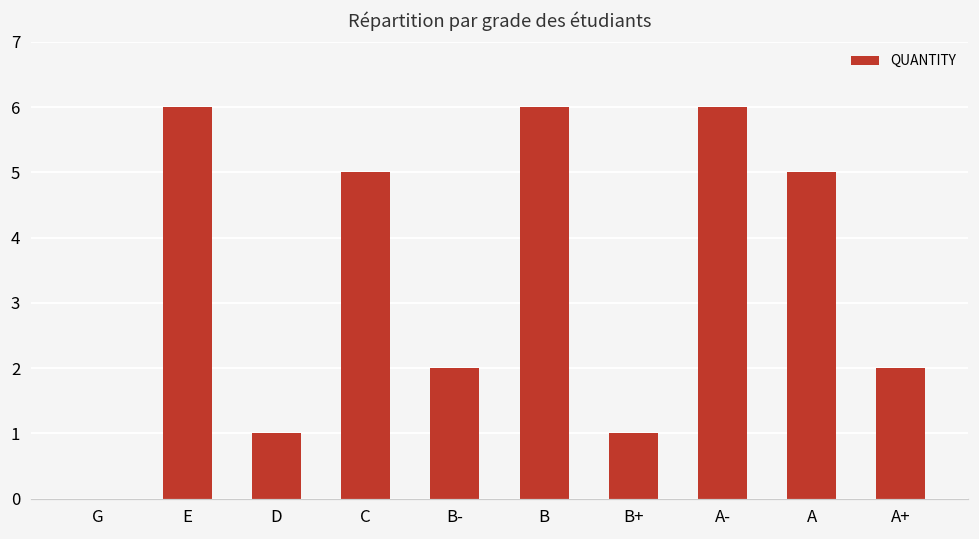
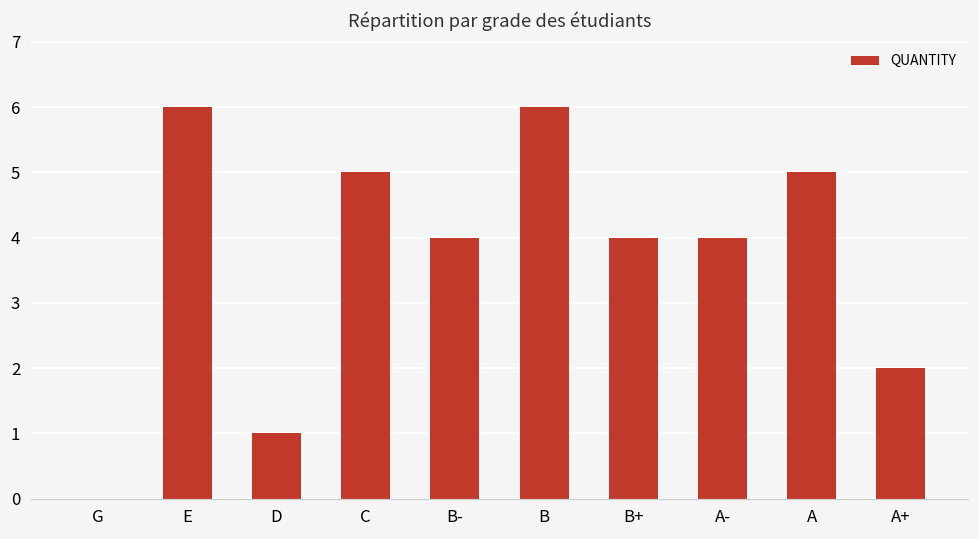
  {
    "G": 0,
    "E": 6,
    "D": 1,
    "C": 5,
-   "B-": 2,
+   "B-": 4,
    "B": 6,
-   "B+": 1,
-   "A-": 6,
+   "B+": 4,
+   "A-": 4,
    "A": 5,
    "A+": 2
  }
